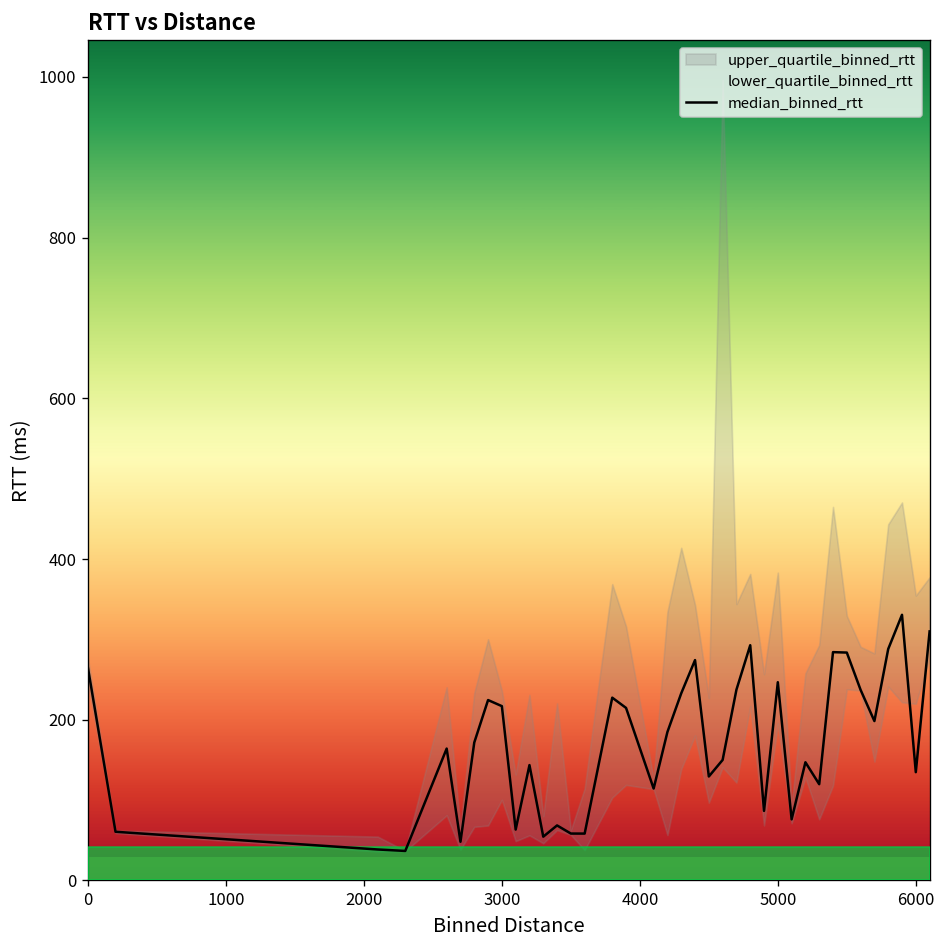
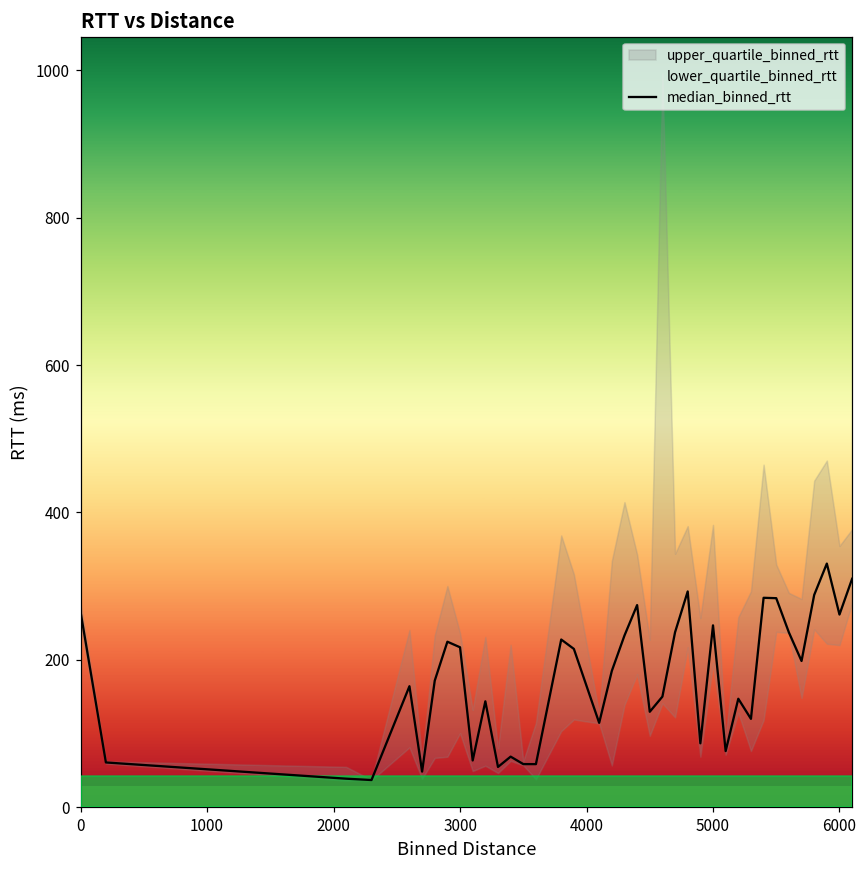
  {
    "median_binned_rtt": {
      "0": 260,
      "3000": 220,
      "5000": 250,
-     "6000": 130
+     "6000": 260
    }
  }
